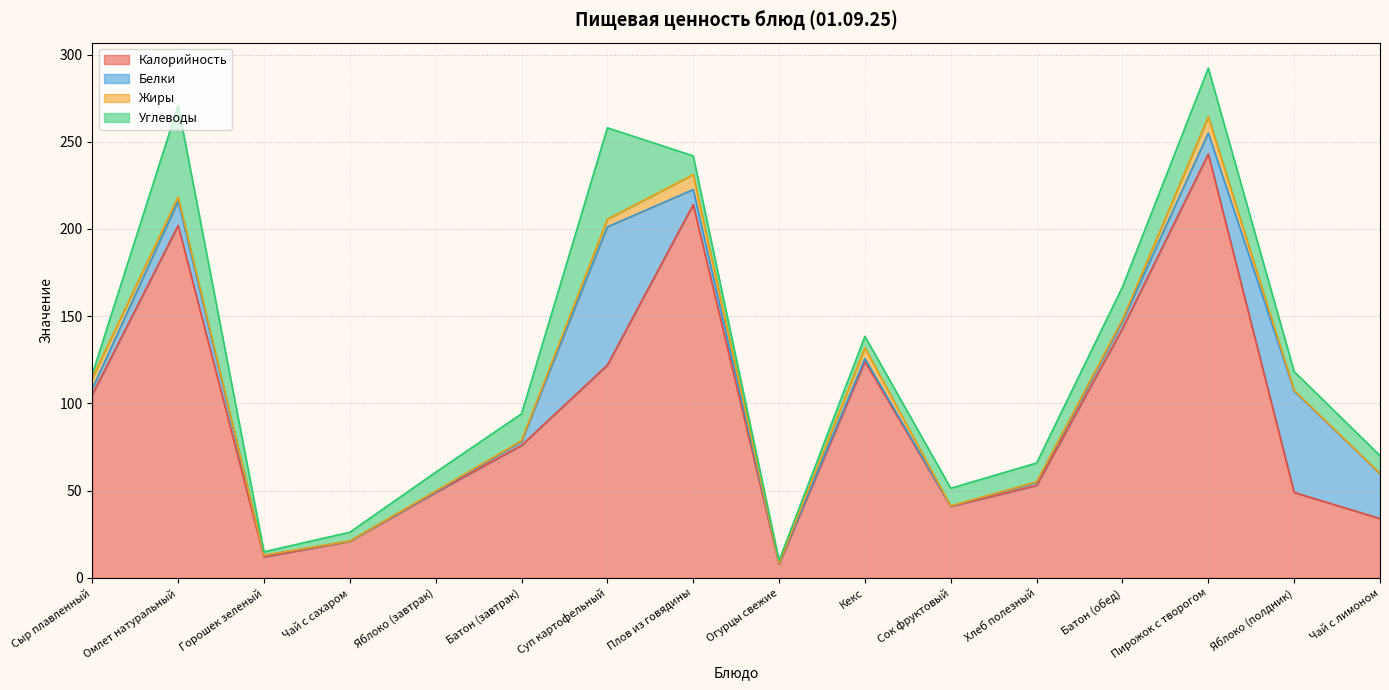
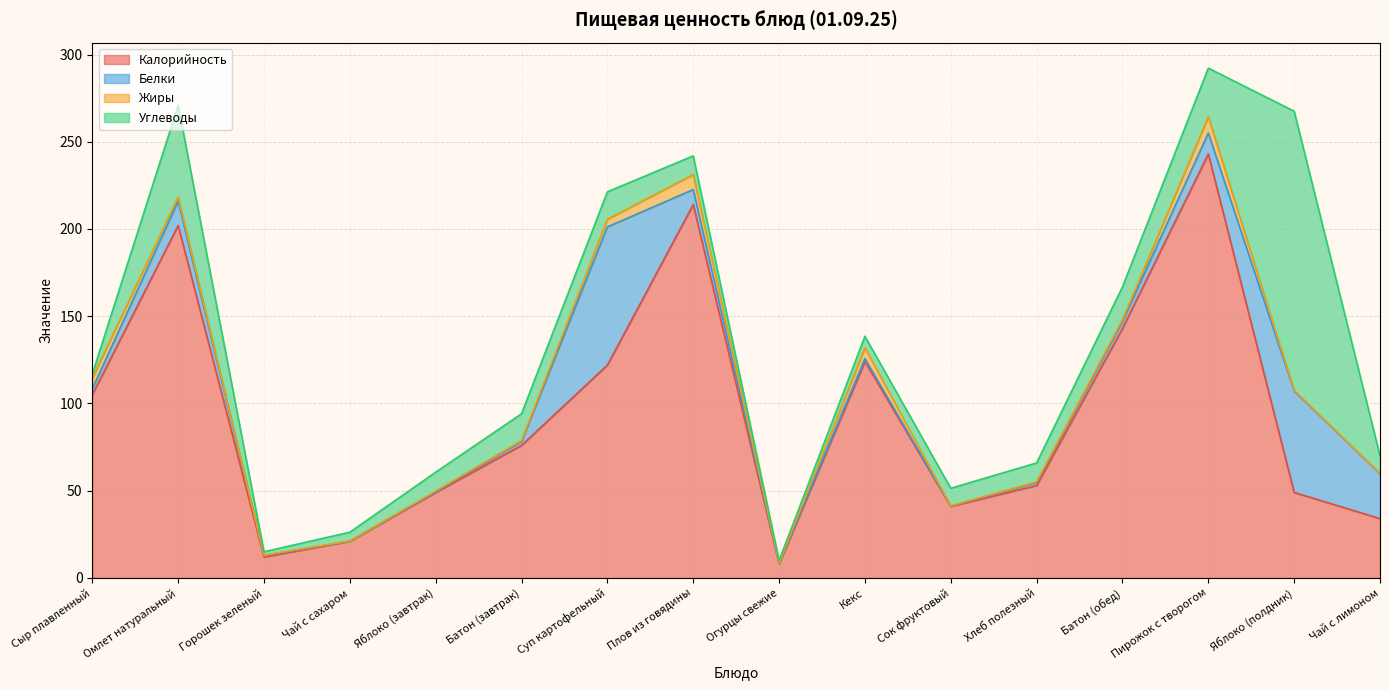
  {
    "Калорийность": {
      "Сыр плавленный": 105,
      "Омлет натуральный": 202,
      "Батон (завтрак)": 76,
      "Суп картофельный": 122,
      "Плов из говядины": 214,
      "Кекс": 124,
      "Хлеб полезный": 53,
      "Батон (обед)": 143,
      "Пирожок с творогом": 243,
      "Яблоко (полдник)": 49,
      "Чай с лимоном": 34
    },
    "Белки": {
      "Сыр плавленный": 3,
      "Омлет натуральный": 14,
      "Суп картофельный": 79,
      "Плов из говядины": 9,
      "Кекс": 2,
      "Пирожок с творогом": 12
    },
    "Жиры": {
      "Сыр плавленный": 6,
      "Омлет натуральный": 2,
      "Суп картофельный": 4,
      "Плов из говядины": 9,
      "Кекс": 6,
      "Пирожок с творогом": 9
    },
    "Углеводы": {
      "Сыр плавленный": 2,
      "Горошек зеленый": 2,
      "Чай с сахаром": 5,
      "Яблоко (завтрак)": 11,
      "Батон (завтрак)": 15,
-     "Суп картофельный": 52,
+     "Суп картофельный": 16,
      "Плов из говядины": 11,
      "Огурцы свежие": 2,
      "Кекс": 7,
      "Сок фруктовый": 10,
      "Хлеб полезный": 11,
      "Батон (обед)": 19,
      "Пирожок с творогом": 28,
-     "Яблоко (полдник)": 11,
+     "Яблоко (полдник)": 160,
      "Чай с лимоном": 10
    }
  }
